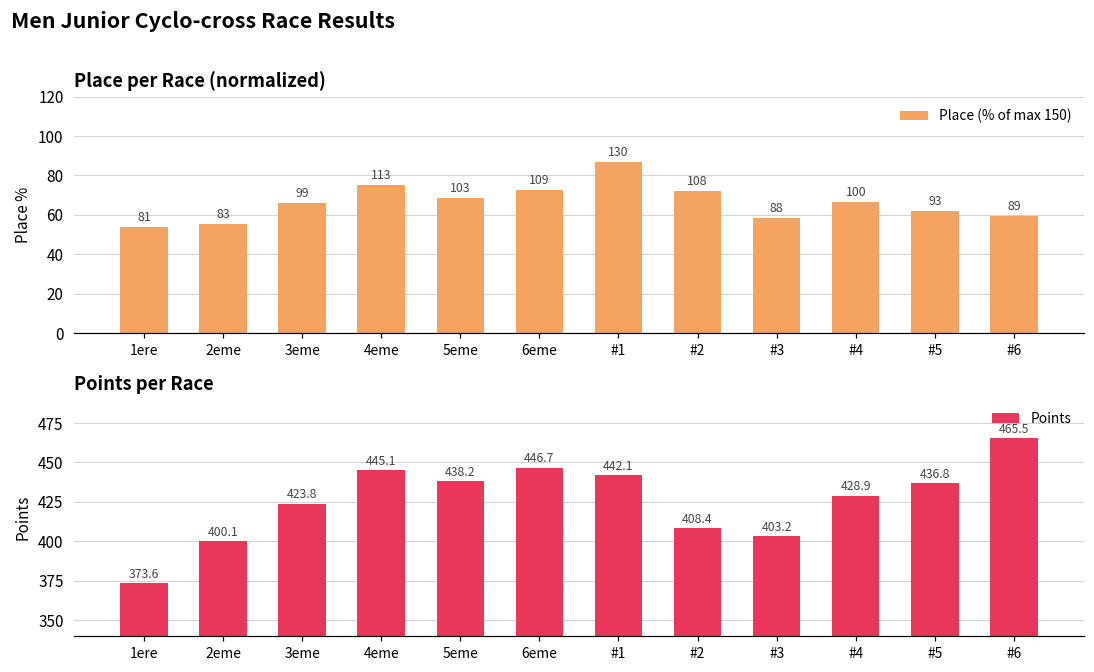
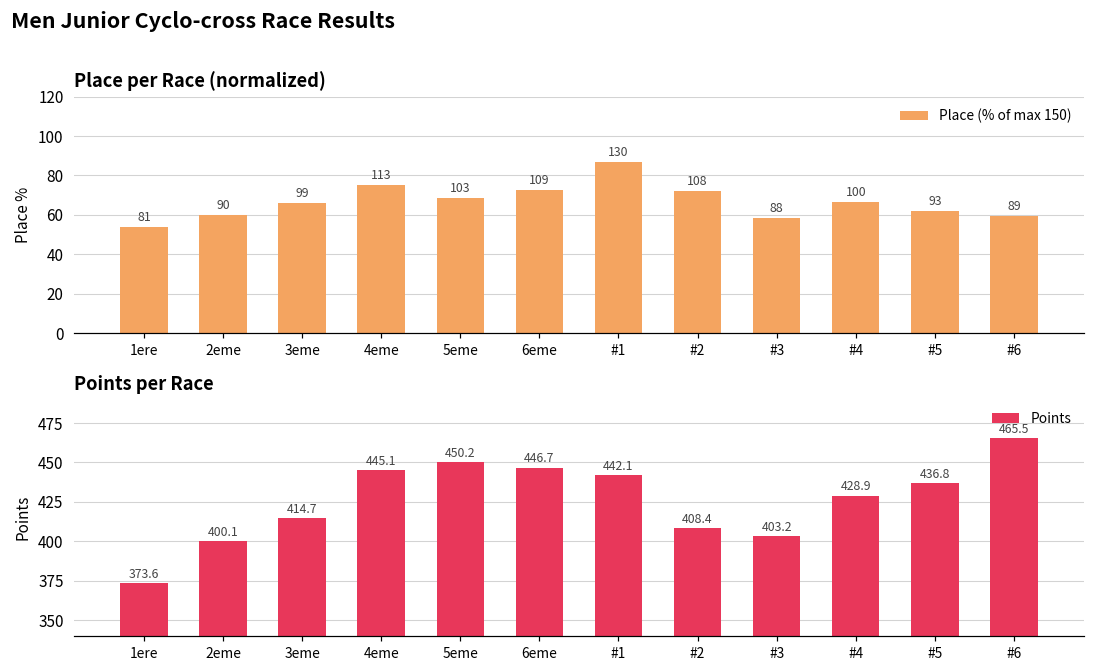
  {
    "Place per Race (normalized)": {
-     "2eme": 83
+     "2eme": 90
    },
    "Points per Race": {
      "1ere": 373.6,
      "2eme": 400.1,
-     "3eme": 423.8,
+     "3eme": 414.7,
      "4eme": 445.1,
-     "5eme": 438.2,
+     "5eme": 450.2,
      "6eme": 446.7,
      "#1": 442.1,
      "#2": 408.4,
      "#3": 403.2,
      "#4": 428.9,
      "#5": 436.8,
      "#6": 465.5
    }
  }
